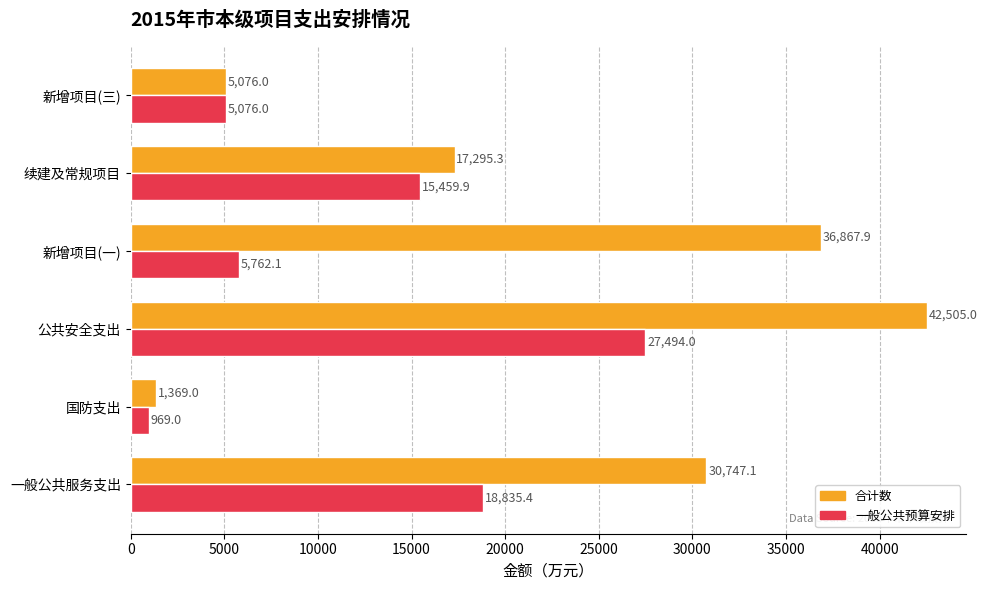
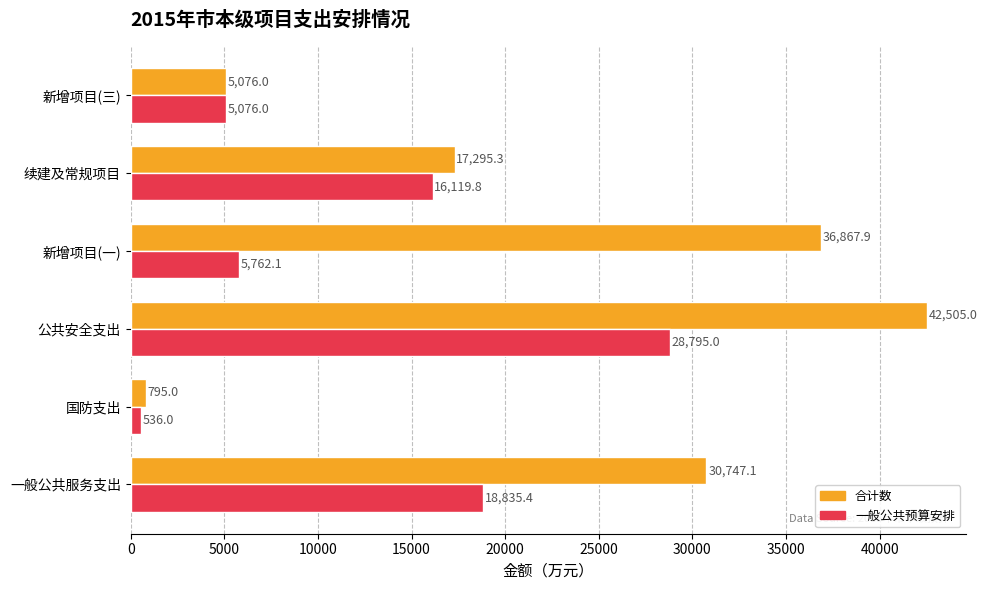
  {
    "合计数": {
      "新增项目(三)": "5,076.0",
      "续建及常规项目": "17,295.3",
      "新增项目(一)": "36,867.9",
      "公共安全支出": "42,505.0",
-     "国防支出": "1,369.0",
+     "国防支出": "795.0",
      "一般公共服务支出": "30,747.1"
    },
    "一般公共预算安排": {
      "新增项目(三)": "5,076.0",
-     "续建及常规项目": "15,459.9",
+     "续建及常规项目": "16,119.8",
      "新增项目(一)": "5,762.1",
-     "公共安全支出": "27,494.0",
-     "国防支出": "969.0",
+     "公共安全支出": "28,795.0",
+     "国防支出": "536.0",
      "一般公共服务支出": "18,835.4"
    }
  }
